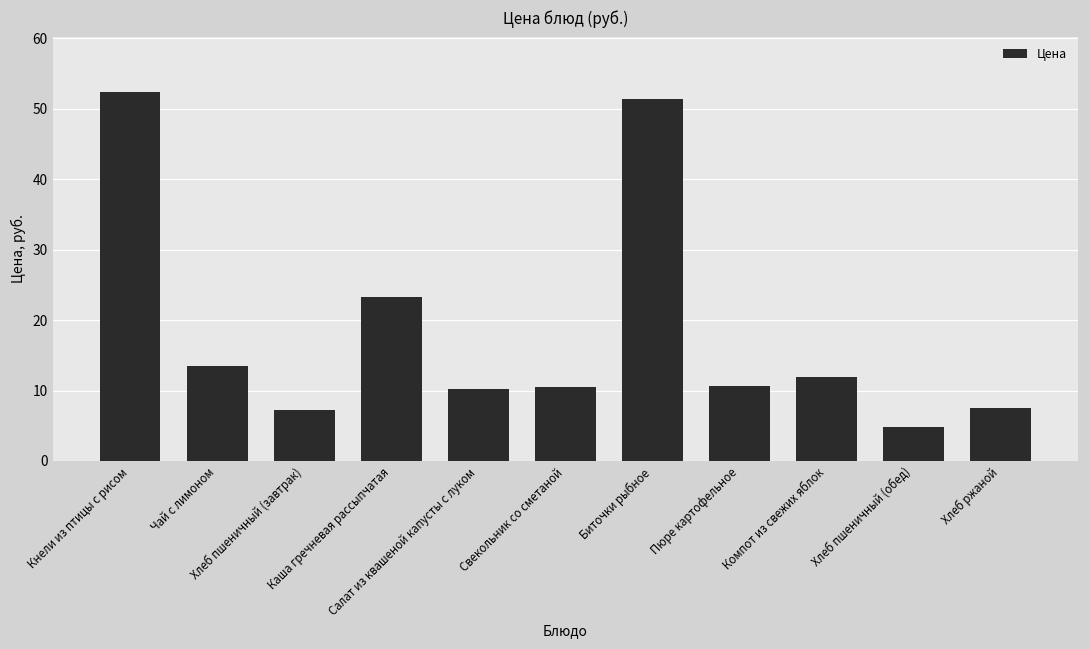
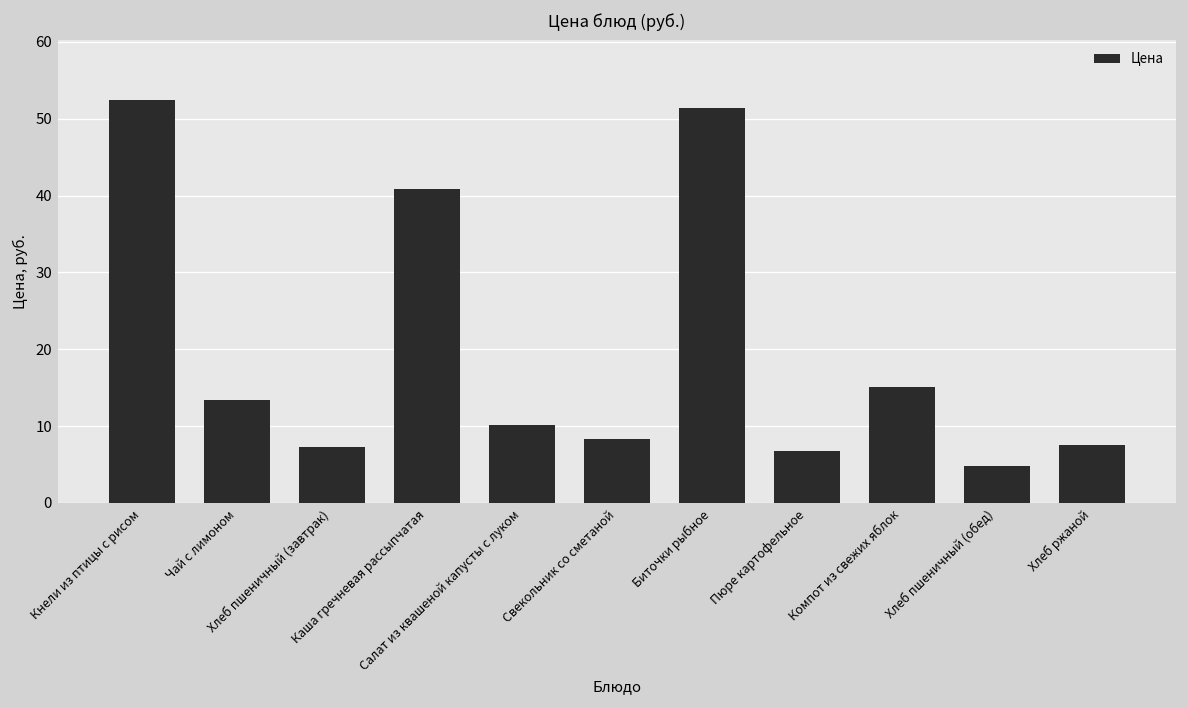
  {
    "Кнели из птицы с рисом": 52,
    "Чай с лимоном": 13,
    "Хлеб пшеничный (завтрак)": 7,
-   "Каша гречневая рассыпчатая": 23,
+   "Каша гречневая рассыпчатая": 41,
    "Салат из квашеной капусты с луком": 10,
-   "Свекольник со сметаной": 11,
+   "Свекольник со сметаной": 8,
    "Биточки рыбное": 51,
-   "Пюре картофельное": 11,
-   "Компот из свежих яблок": 12,
+   "Пюре картофельное": 7,
+   "Компот из свежих яблок": 15,
    "Хлеб пшеничный (обед)": 5,
    "Хлеб ржаной": 8
  }
